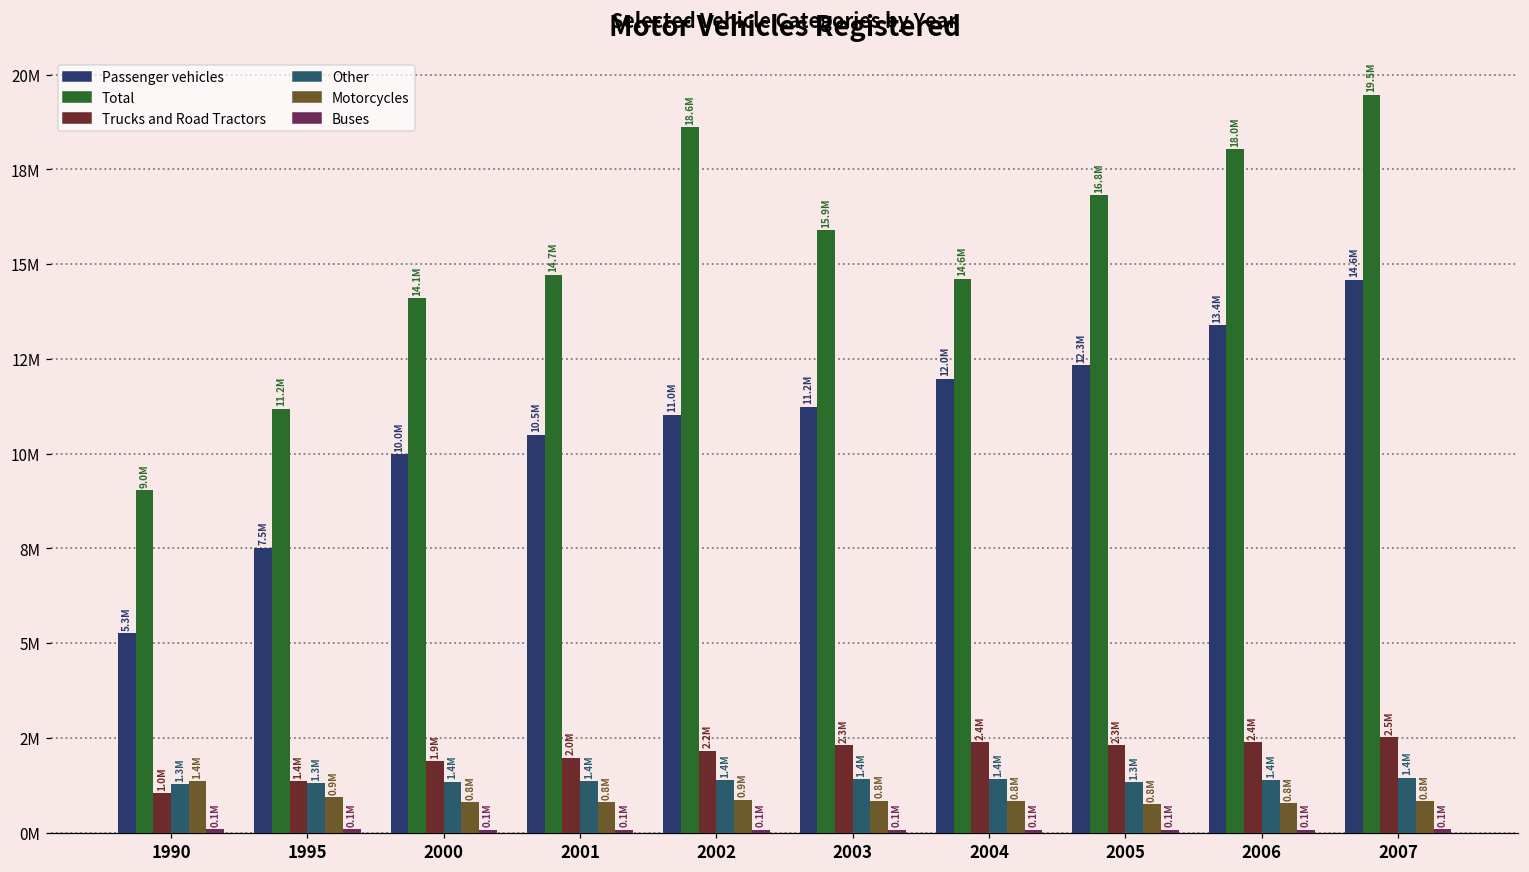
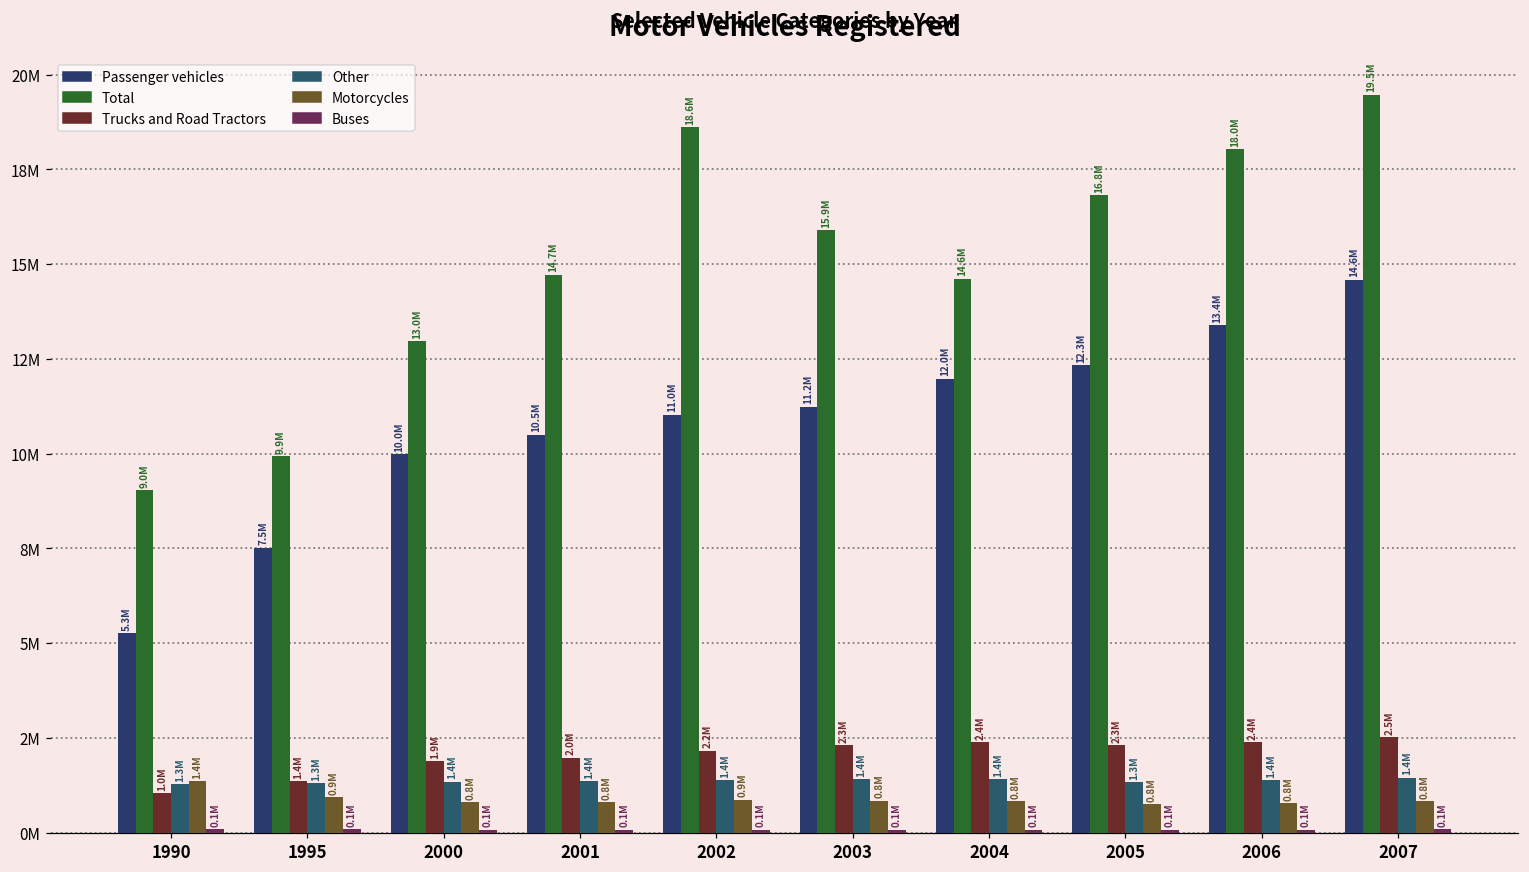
  {
    "Total": {
      "1990": "9.0M",
-     "1995": "11.2M",
-     "2000": "14.1M",
+     "1995": "9.9M",
+     "2000": "13.0M",
      "2001": "14.7M",
      "2002": "18.6M",
      "2003": "15.9M",
      "2004": "14.6M",
      "2005": "16.8M",
      "2006": "18.0M",
      "2007": "19.5M"
    }
  }
